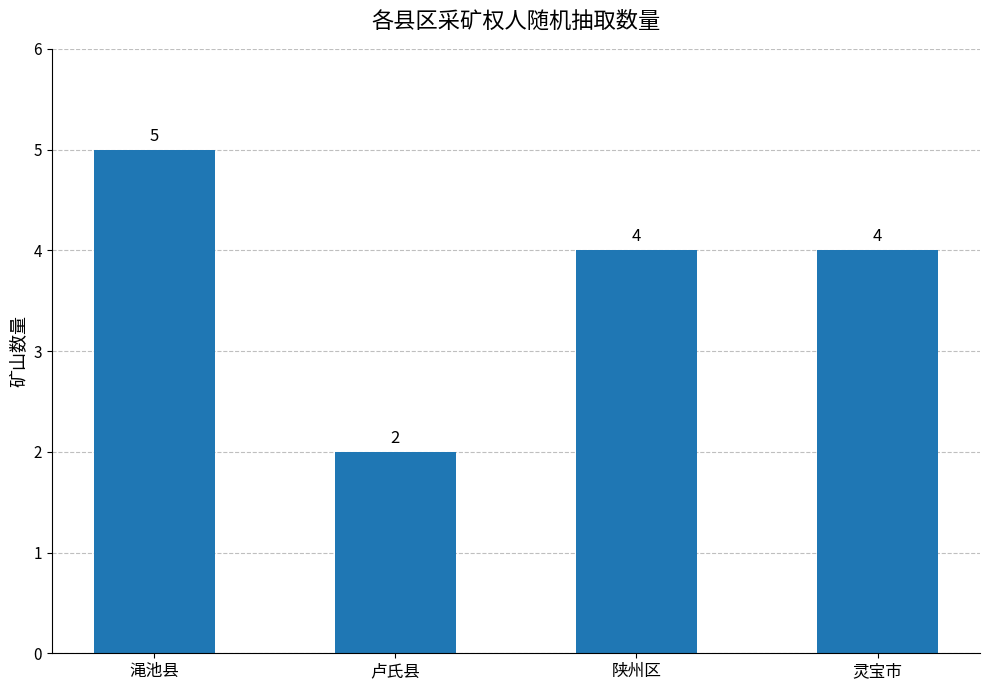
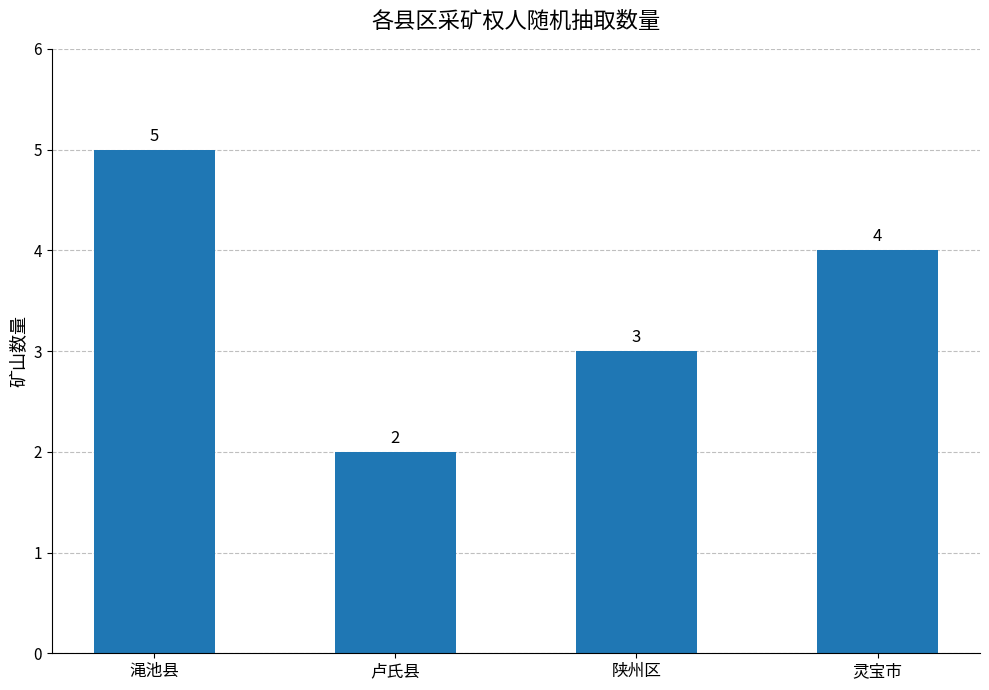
  {
    "渑池县": 5,
    "卢氏县": 2,
-   "陕州区": 4,
+   "陕州区": 3,
    "灵宝市": 4
  }
